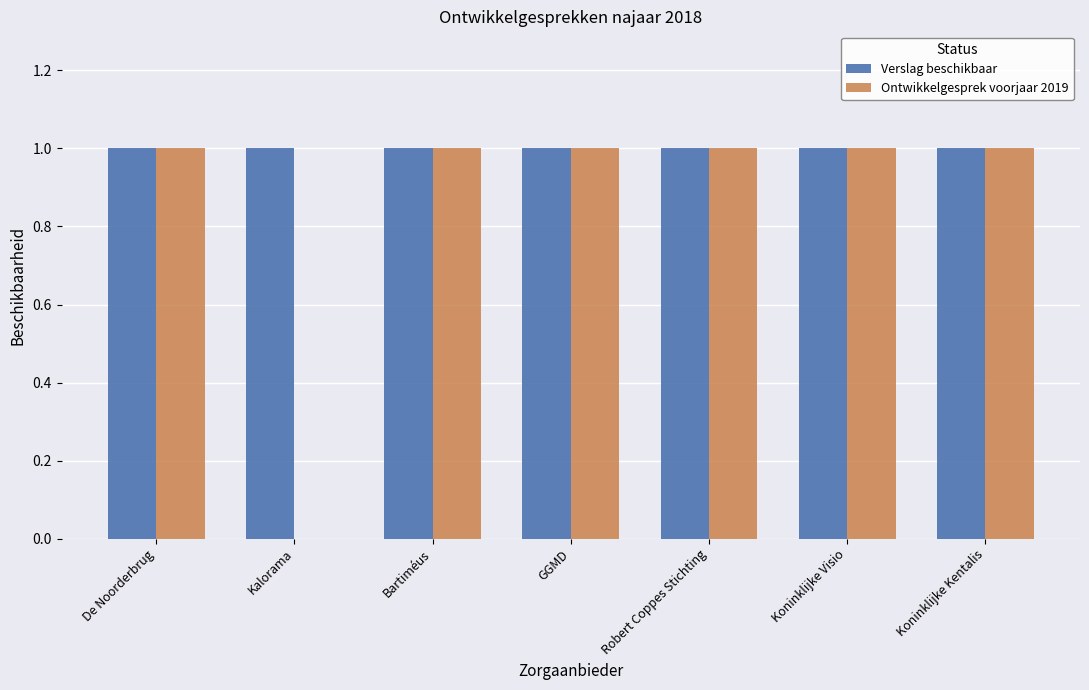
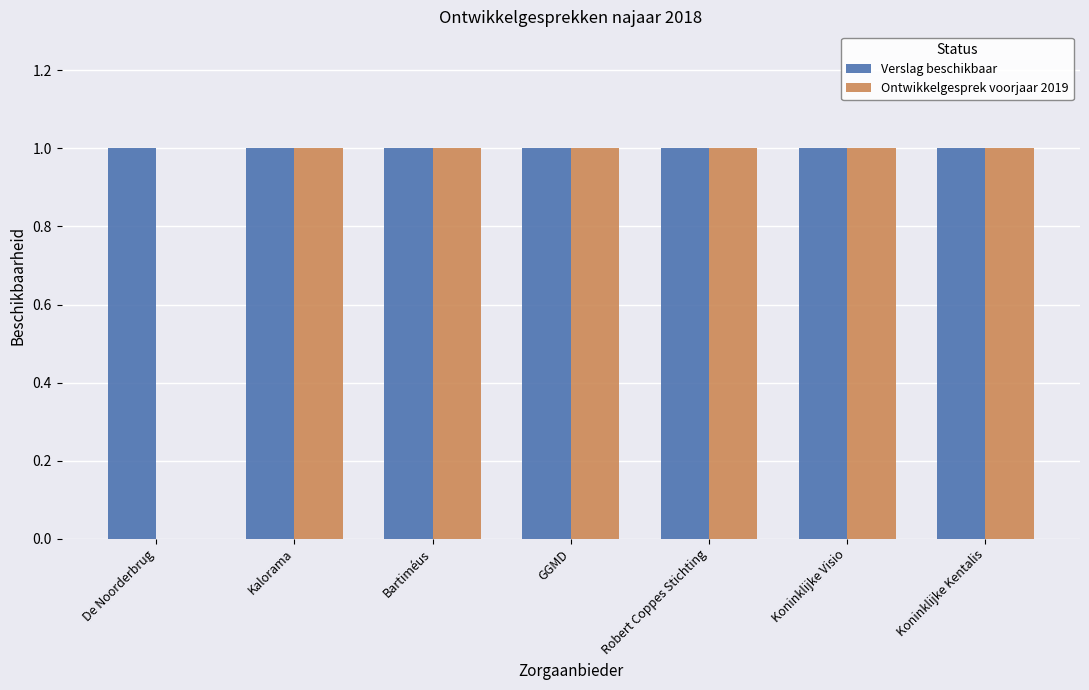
  {
    "Verslag beschikbaar": {
      "De Noorderbrug": 1,
      "Kalorama": 1,
      "Bartiméus": 1,
      "GGMD": 1,
      "Robert Coppes Stichting": 1,
      "Koninklijke Visio": 1,
      "Koninklijke Kentalis": 1
    },
    "Ontwikkelgesprek voorjaar 2019": {
-     "De Noorderbrug": 1,
-     "Kalorama": 0,
+     "De Noorderbrug": 0,
+     "Kalorama": 1,
      "Bartiméus": 1,
      "GGMD": 1,
      "Robert Coppes Stichting": 1,
      "Koninklijke Visio": 1,
      "Koninklijke Kentalis": 1
    }
  }
